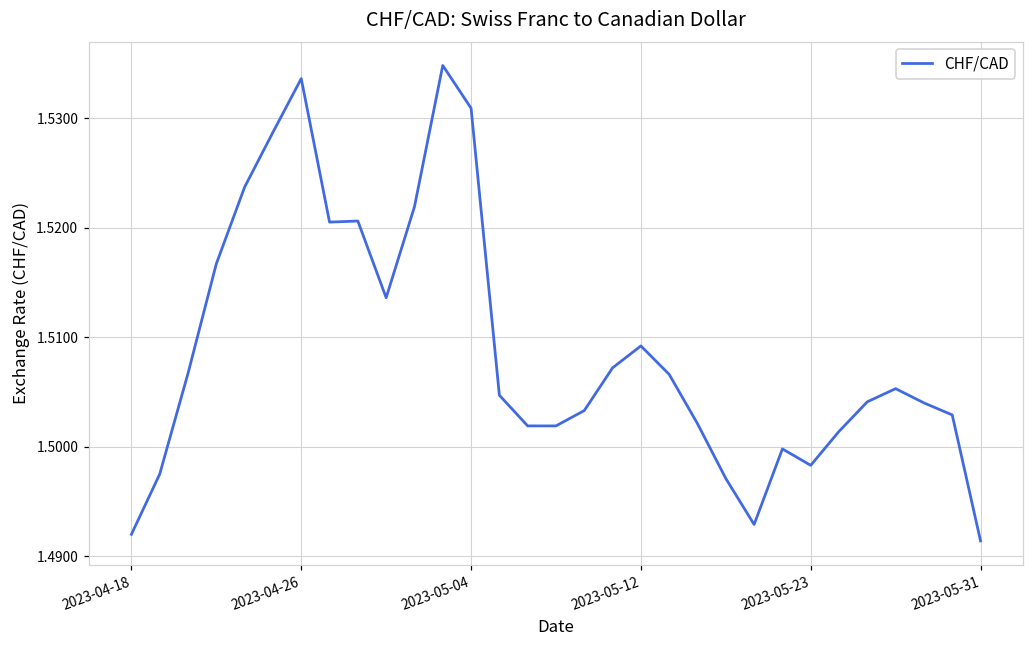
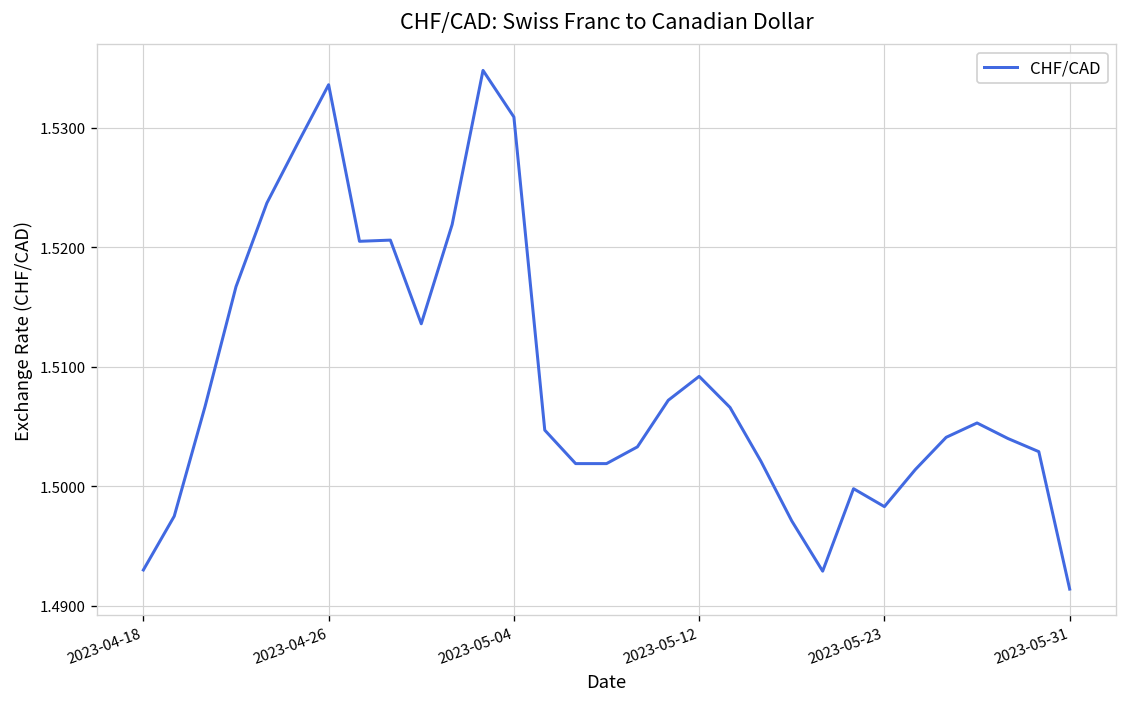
  {
-   "2023-04-18": 1.492,
+   "2023-04-18": 1.493,
    "2023-04-26": 1.534,
    "2023-05-04": 1.531,
    "2023-05-12": 1.509,
    "2023-05-23": 1.498,
    "2023-05-31": 1.491
  }
